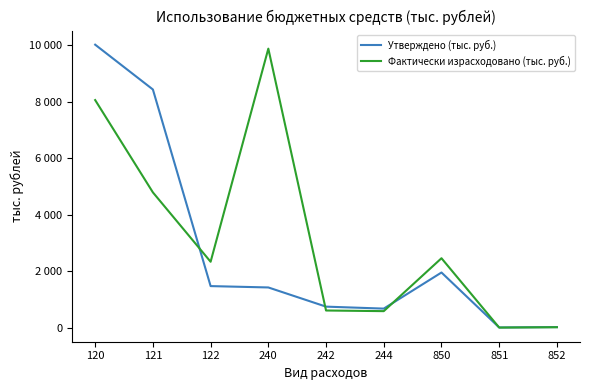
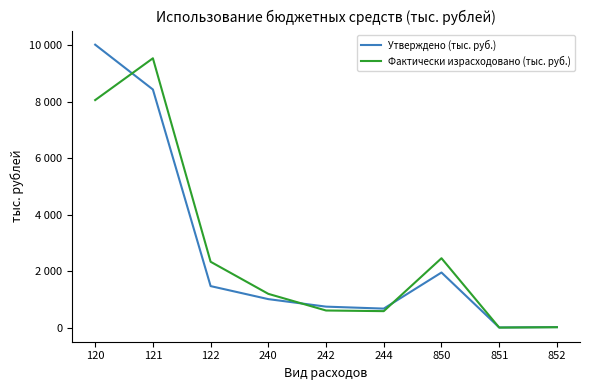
  {
    "Утверждено (тыс. руб.)": {
      "120": 10000,
      "121": 8400,
      "122": 1500,
-     "240": 1400,
+     "240": 1000,
      "242": 700,
      "850": 2000
    },
    "Фактически израсходовано (тыс. руб.)": {
      "120": 8100,
-     "121": 4800,
+     "121": 9500,
      "122": 2300,
-     "240": 9900,
+     "240": 1200,
      "242": 600,
      "850": 2500
    }
  }
